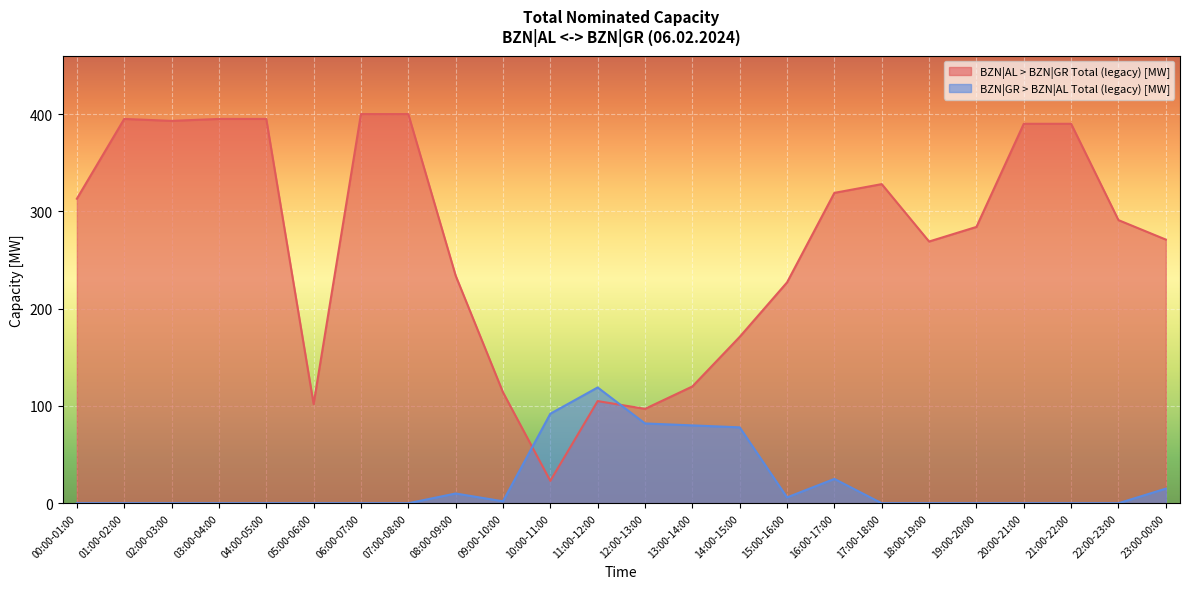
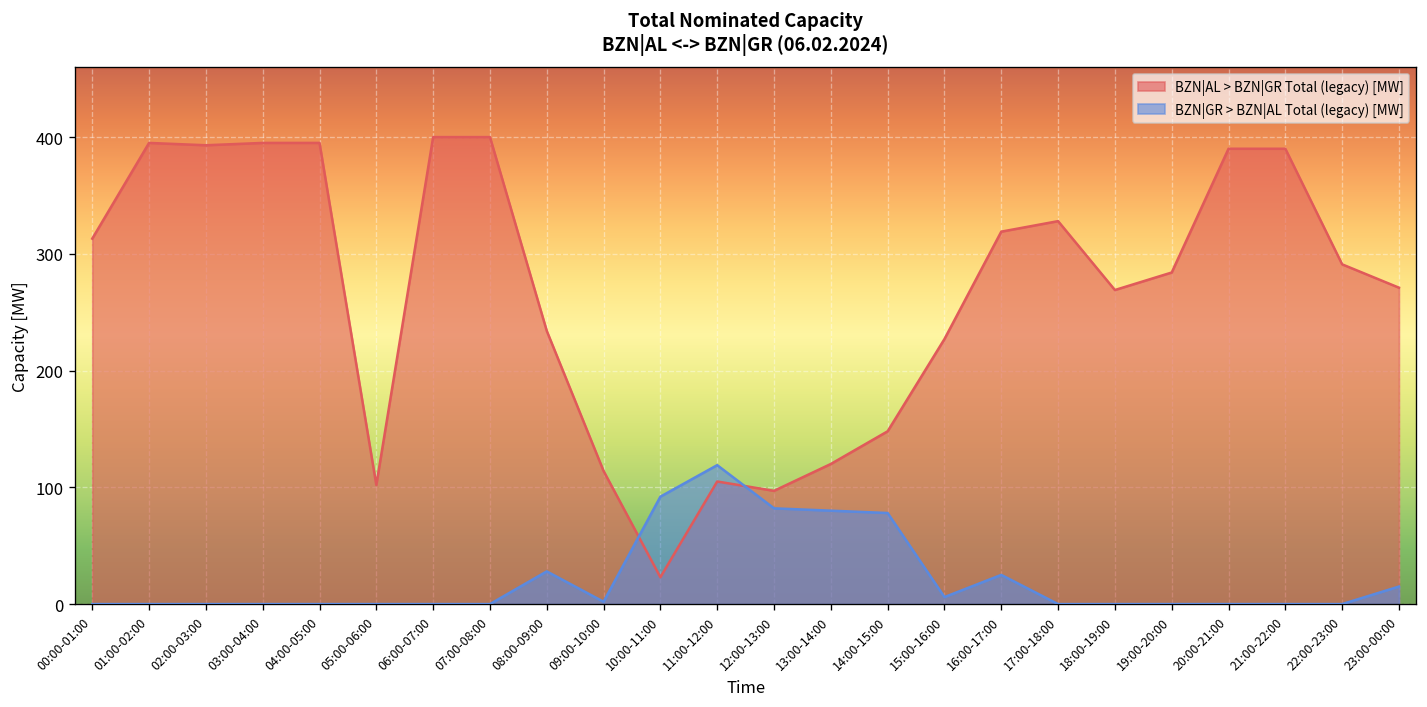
  {
    "BZN|AL > BZN|GR Total (legacy) [MW]": {
      "00:00-01:00": 310,
      "01:00-02:00": 400,
      "02:00-03:00": 390,
      "03:00-04:00": 400,
      "04:00-05:00": 400,
      "05:00-06:00": 100,
      "06:00-07:00": 400,
      "07:00-08:00": 400,
      "08:00-09:00": 230,
      "09:00-10:00": 110,
      "10:00-11:00": 20,
      "11:00-12:00": 110,
      "12:00-13:00": 100,
      "13:00-14:00": 120,
-     "14:00-15:00": 170,
+     "14:00-15:00": 150,
      "15:00-16:00": 230,
      "16:00-17:00": 320,
      "17:00-18:00": 330,
      "18:00-19:00": 270,
      "19:00-20:00": 280,
      "20:00-21:00": 390,
      "21:00-22:00": 390,
      "22:00-23:00": 290,
      "23:00-00:00": 270
    },
    "BZN|GR > BZN|AL Total (legacy) [MW]": {
      "00:00-01:00": 0,
      "01:00-02:00": 0,
      "02:00-03:00": 0,
      "03:00-04:00": 0,
      "04:00-05:00": 0,
      "05:00-06:00": 0,
      "06:00-07:00": 0,
      "07:00-08:00": 0,
-     "08:00-09:00": 10,
+     "08:00-09:00": 30,
      "09:00-10:00": 0,
      "10:00-11:00": 90,
      "11:00-12:00": 120,
      "12:00-13:00": 80,
      "13:00-14:00": 80,
      "14:00-15:00": 80,
      "15:00-16:00": 10,
      "16:00-17:00": 30,
      "17:00-18:00": 0,
      "18:00-19:00": 0,
      "19:00-20:00": 0,
      "20:00-21:00": 0,
      "21:00-22:00": 0,
      "22:00-23:00": 0,
      "23:00-00:00": 20
    }
  }
